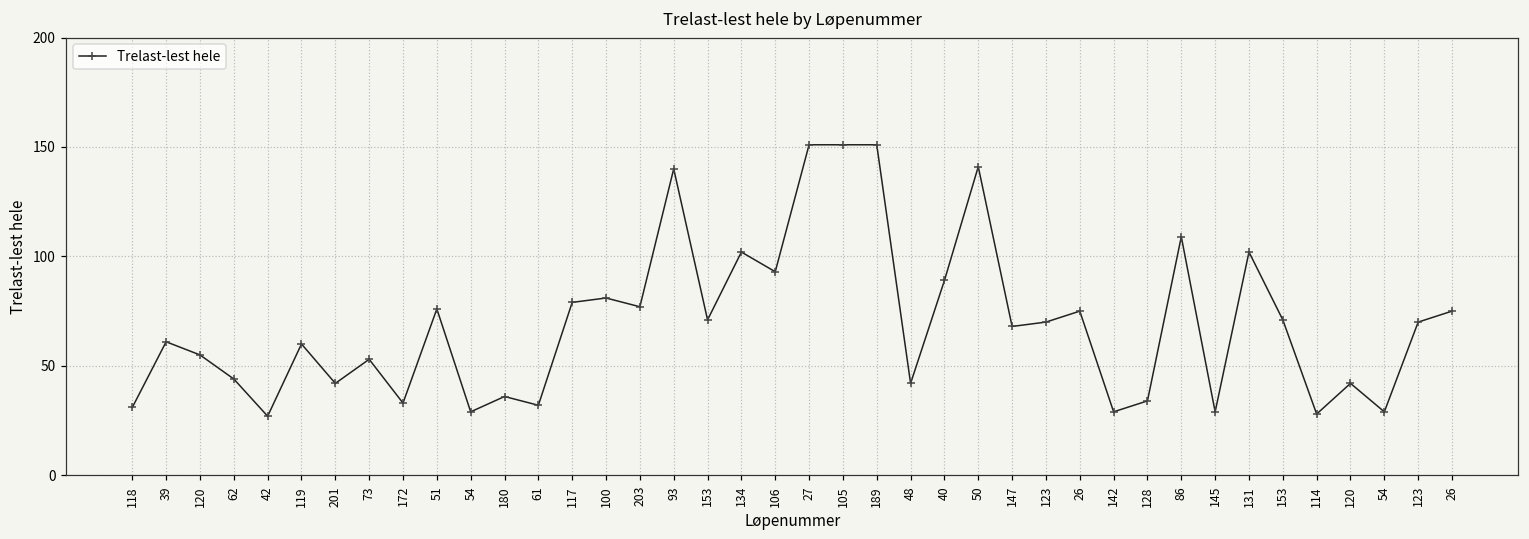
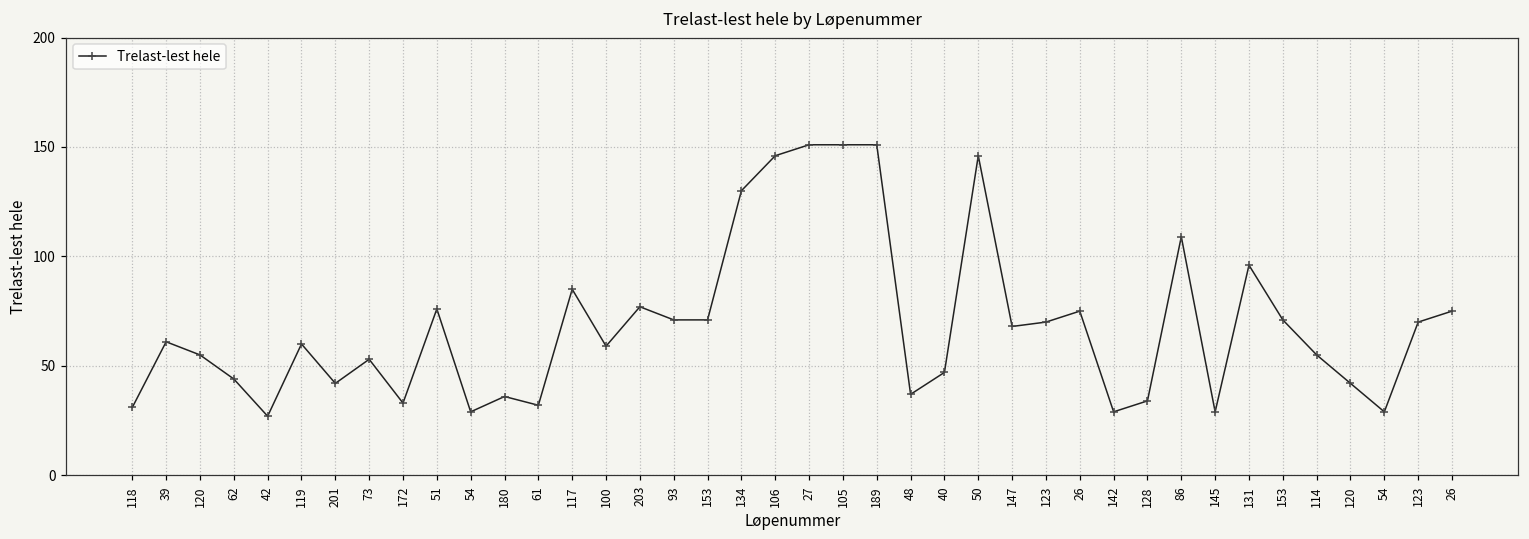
  {
    "118": 31,
    "39": 61,
    "62": 44,
    "42": 27,
    "119": 60,
    "201": 42,
    "73": 53,
    "172": 33,
    "51": 76,
    "180": 36,
    "61": 32,
-   "117": 79,
-   "100": 81,
+   "117": 85,
+   "100": 59,
    "203": 77,
-   "93": 140,
-   "134": 102,
-   "106": 93,
+   "93": 71,
+   "134": 130,
+   "106": 146,
    "27": 151,
    "105": 151,
    "189": 151,
-   "48": 42,
-   "40": 89,
-   "50": 141,
+   "48": 37,
+   "40": 47,
+   "50": 146,
    "147": 68,
    "142": 29,
    "128": 34,
    "86": 109,
    "145": 29,
-   "131": 102,
-   "114": 28
+   "131": 96,
+   "114": 55
  }
